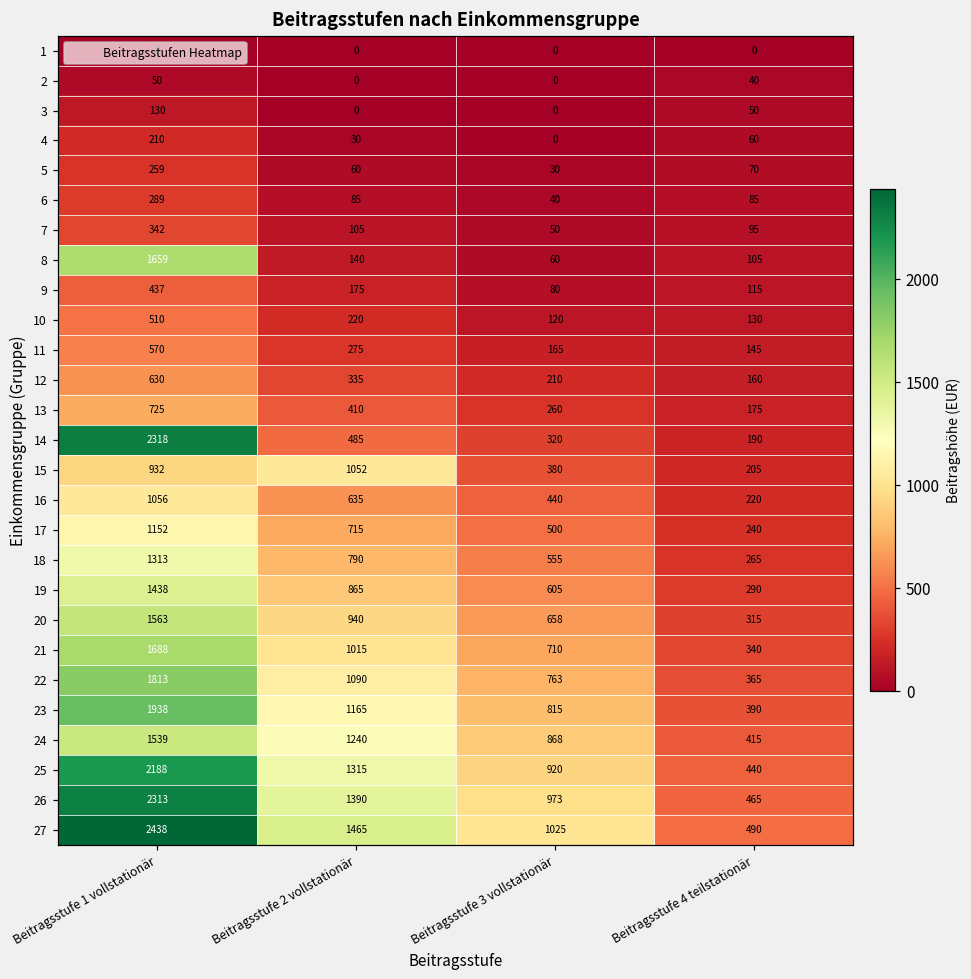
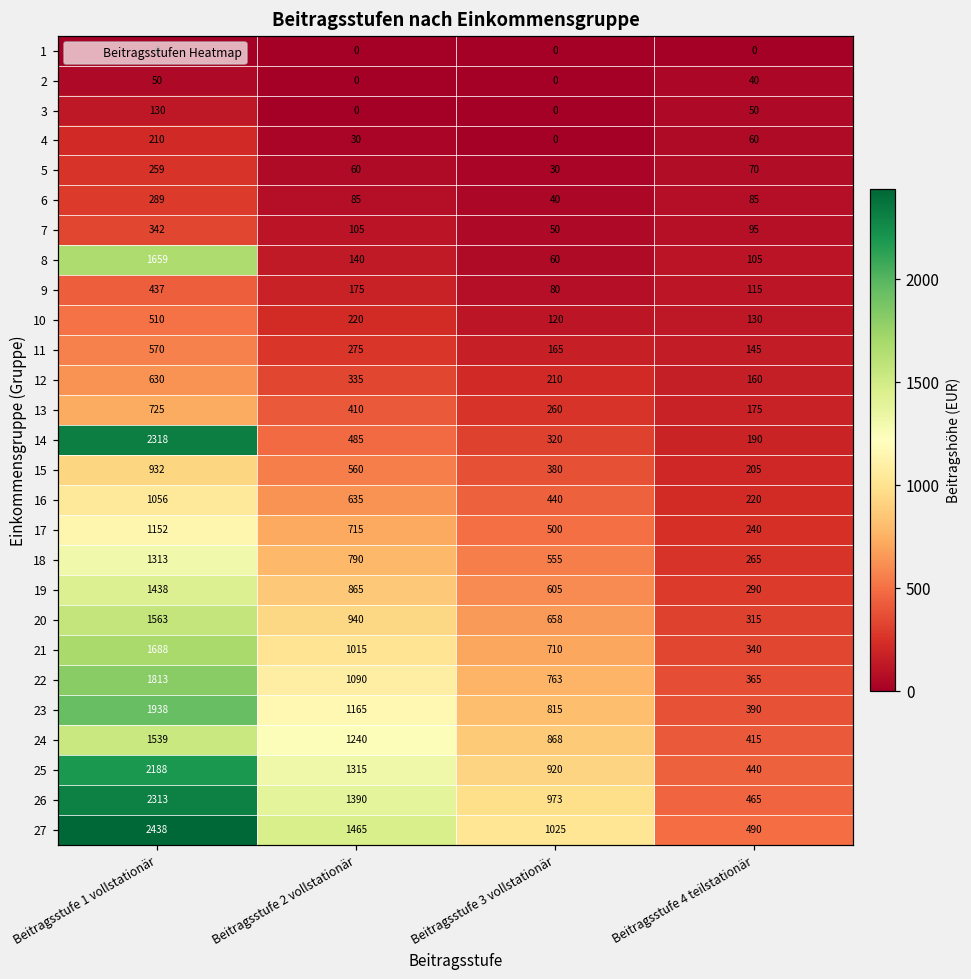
  {
    "1": {
      "Beitragsstufe 2 vollstationär": 0,
      "Beitragsstufe 3 vollstationär": 0,
      "Beitragsstufe 4 teilstationär": 0
    },
    "2": {
      "Beitragsstufe 1 vollstationär": 50,
      "Beitragsstufe 2 vollstationär": 0,
      "Beitragsstufe 3 vollstationär": 0,
      "Beitragsstufe 4 teilstationär": 40
    },
    "3": {
      "Beitragsstufe 1 vollstationär": 130,
      "Beitragsstufe 2 vollstationär": 0,
      "Beitragsstufe 3 vollstationär": 0,
      "Beitragsstufe 4 teilstationär": 50
    },
    "4": {
      "Beitragsstufe 1 vollstationär": 210,
      "Beitragsstufe 2 vollstationär": 30,
      "Beitragsstufe 3 vollstationär": 0,
      "Beitragsstufe 4 teilstationär": 60
    },
    "5": {
      "Beitragsstufe 1 vollstationär": 259,
      "Beitragsstufe 2 vollstationär": 60,
      "Beitragsstufe 3 vollstationär": 30,
      "Beitragsstufe 4 teilstationär": 70
    },
    "6": {
      "Beitragsstufe 1 vollstationär": 289,
      "Beitragsstufe 2 vollstationär": 85,
      "Beitragsstufe 3 vollstationär": 40,
      "Beitragsstufe 4 teilstationär": 85
    },
    "7": {
      "Beitragsstufe 1 vollstationär": 342,
      "Beitragsstufe 2 vollstationär": 105,
      "Beitragsstufe 3 vollstationär": 50,
      "Beitragsstufe 4 teilstationär": 95
    },
    "8": {
      "Beitragsstufe 1 vollstationär": 1659,
      "Beitragsstufe 2 vollstationär": 140,
      "Beitragsstufe 3 vollstationär": 60,
      "Beitragsstufe 4 teilstationär": 105
    },
    "9": {
      "Beitragsstufe 1 vollstationär": 437,
      "Beitragsstufe 2 vollstationär": 175,
      "Beitragsstufe 3 vollstationär": 80,
      "Beitragsstufe 4 teilstationär": 115
    },
    "10": {
      "Beitragsstufe 1 vollstationär": 510,
      "Beitragsstufe 2 vollstationär": 220,
      "Beitragsstufe 3 vollstationär": 120,
      "Beitragsstufe 4 teilstationär": 130
    },
    "11": {
      "Beitragsstufe 1 vollstationär": 570,
      "Beitragsstufe 2 vollstationär": 275,
      "Beitragsstufe 3 vollstationär": 165,
      "Beitragsstufe 4 teilstationär": 145
    },
    "12": {
      "Beitragsstufe 1 vollstationär": 630,
      "Beitragsstufe 2 vollstationär": 335,
      "Beitragsstufe 3 vollstationär": 210,
      "Beitragsstufe 4 teilstationär": 160
    },
    "13": {
      "Beitragsstufe 1 vollstationär": 725,
      "Beitragsstufe 2 vollstationär": 410,
      "Beitragsstufe 3 vollstationär": 260,
      "Beitragsstufe 4 teilstationär": 175
    },
    "14": {
      "Beitragsstufe 1 vollstationär": 2318,
      "Beitragsstufe 2 vollstationär": 485,
      "Beitragsstufe 3 vollstationär": 320,
      "Beitragsstufe 4 teilstationär": 190
    },
    "15": {
      "Beitragsstufe 1 vollstationär": 932,
-     "Beitragsstufe 2 vollstationär": 1052,
+     "Beitragsstufe 2 vollstationär": 560,
      "Beitragsstufe 3 vollstationär": 380,
      "Beitragsstufe 4 teilstationär": 205
    },
    "16": {
      "Beitragsstufe 1 vollstationär": 1056,
      "Beitragsstufe 2 vollstationär": 635,
      "Beitragsstufe 3 vollstationär": 440,
      "Beitragsstufe 4 teilstationär": 220
    },
    "17": {
      "Beitragsstufe 1 vollstationär": 1152,
      "Beitragsstufe 2 vollstationär": 715,
      "Beitragsstufe 3 vollstationär": 500,
      "Beitragsstufe 4 teilstationär": 240
    },
    "18": {
      "Beitragsstufe 1 vollstationär": 1313,
      "Beitragsstufe 2 vollstationär": 790,
      "Beitragsstufe 3 vollstationär": 555,
      "Beitragsstufe 4 teilstationär": 265
    },
    "19": {
      "Beitragsstufe 1 vollstationär": 1438,
      "Beitragsstufe 2 vollstationär": 865,
      "Beitragsstufe 3 vollstationär": 605,
      "Beitragsstufe 4 teilstationär": 290
    },
    "20": {
      "Beitragsstufe 1 vollstationär": 1563,
      "Beitragsstufe 2 vollstationär": 940,
      "Beitragsstufe 3 vollstationär": 658,
      "Beitragsstufe 4 teilstationär": 315
    },
    "21": {
      "Beitragsstufe 1 vollstationär": 1688,
      "Beitragsstufe 2 vollstationär": 1015,
      "Beitragsstufe 3 vollstationär": 710,
      "Beitragsstufe 4 teilstationär": 340
    },
    "22": {
      "Beitragsstufe 1 vollstationär": 1813,
      "Beitragsstufe 2 vollstationär": 1090,
      "Beitragsstufe 3 vollstationär": 763,
      "Beitragsstufe 4 teilstationär": 365
    },
    "23": {
      "Beitragsstufe 1 vollstationär": 1938,
      "Beitragsstufe 2 vollstationär": 1165,
      "Beitragsstufe 3 vollstationär": 815,
      "Beitragsstufe 4 teilstationär": 390
    },
    "24": {
      "Beitragsstufe 1 vollstationär": 1539,
      "Beitragsstufe 2 vollstationär": 1240,
      "Beitragsstufe 3 vollstationär": 868,
      "Beitragsstufe 4 teilstationär": 415
    },
    "25": {
      "Beitragsstufe 1 vollstationär": 2188,
      "Beitragsstufe 2 vollstationär": 1315,
      "Beitragsstufe 3 vollstationär": 920,
      "Beitragsstufe 4 teilstationär": 440
    },
    "26": {
      "Beitragsstufe 1 vollstationär": 2313,
      "Beitragsstufe 2 vollstationär": 1390,
      "Beitragsstufe 3 vollstationär": 973,
      "Beitragsstufe 4 teilstationär": 465
    },
    "27": {
      "Beitragsstufe 1 vollstationär": 2438,
      "Beitragsstufe 2 vollstationär": 1465,
      "Beitragsstufe 3 vollstationär": 1025,
      "Beitragsstufe 4 teilstationär": 490
    }
  }
